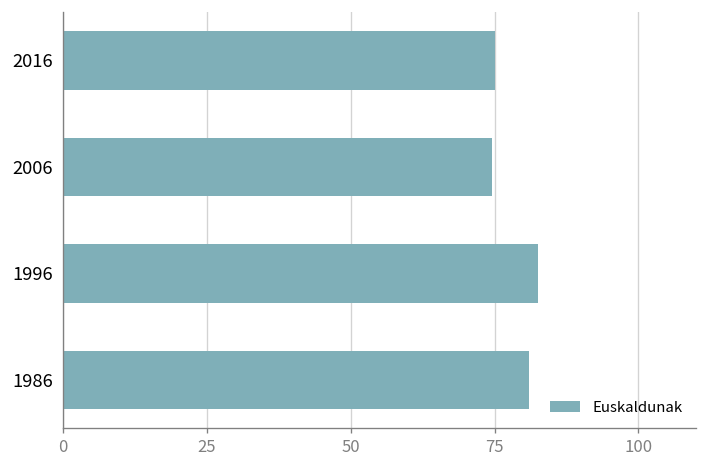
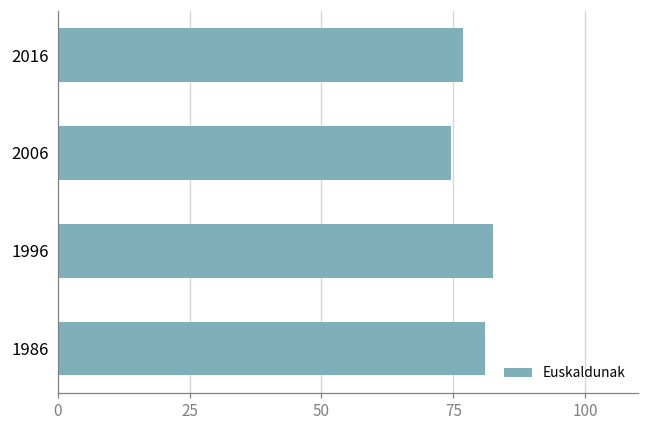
  {
-   "2016": 75,
+   "2016": 77,
    "2006": 75,
    "1996": 83,
    "1986": 81
  }
